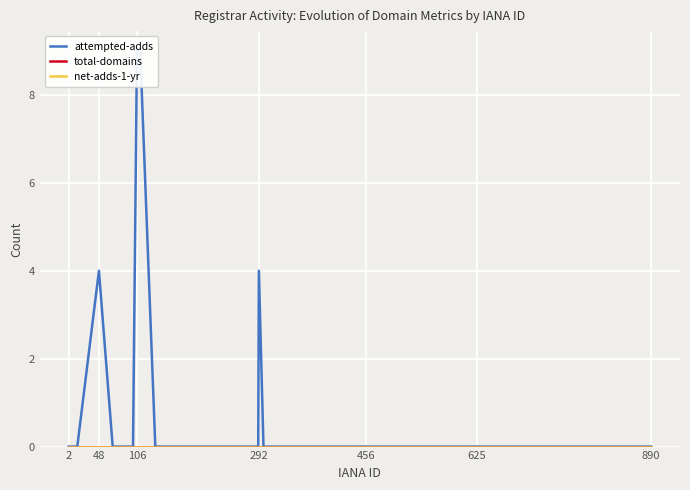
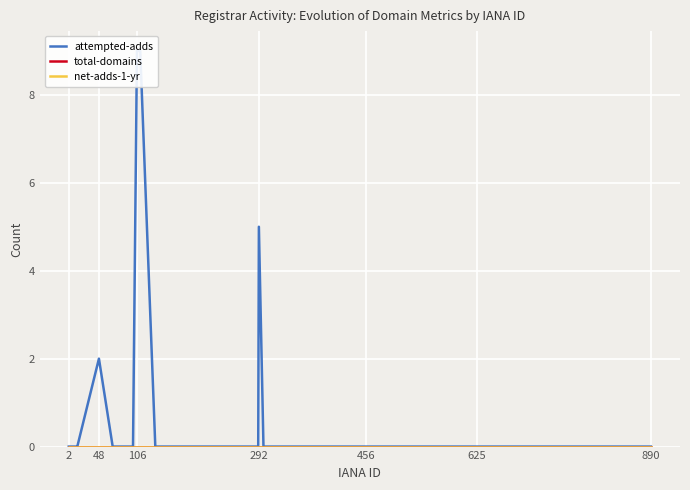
  {
    "attempted-adds": {
-     "48": 4,
-     "292": 4
+     "48": 2,
+     "292": 5
    },
    "net-adds-1-yr": {
      "48": 0,
      "106": 0
    }
  }
